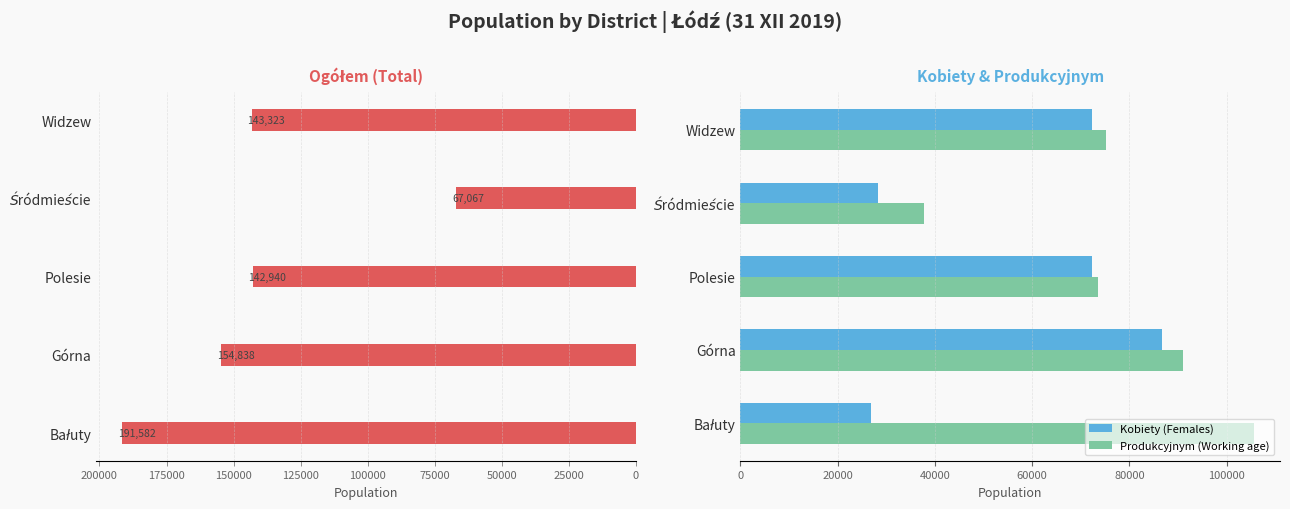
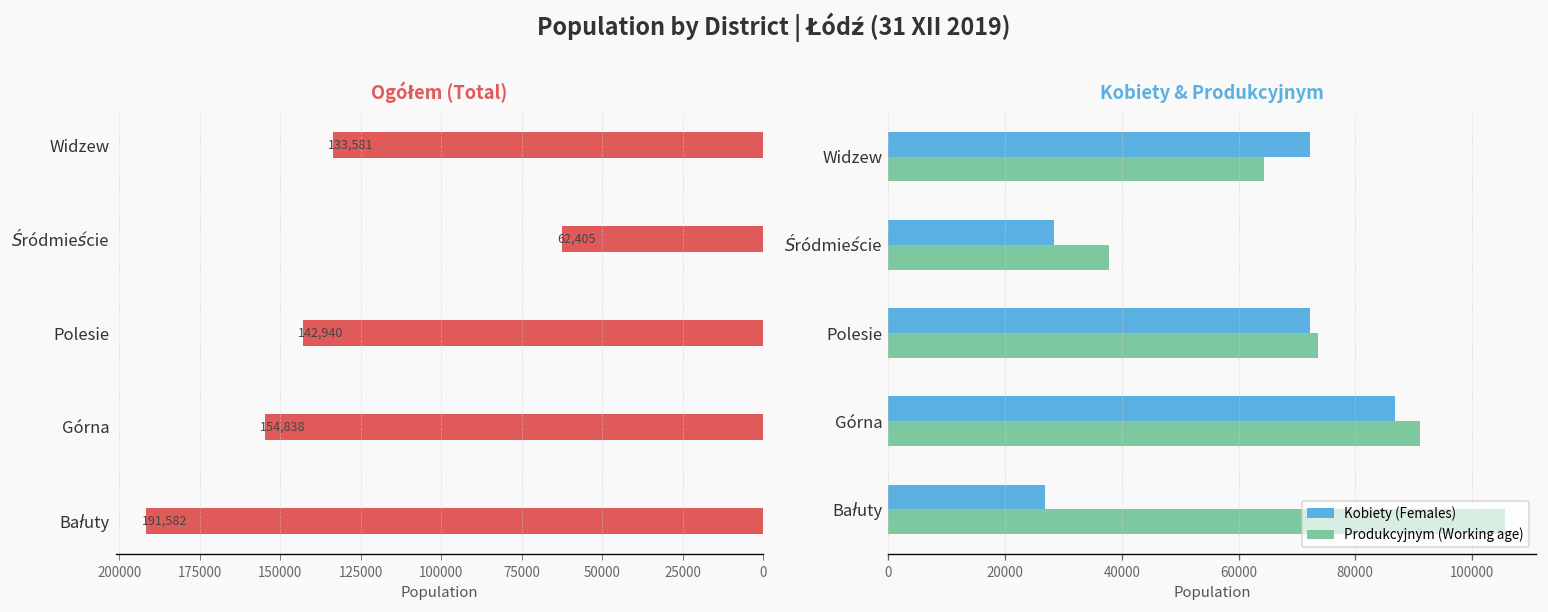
  {
    "Ogółem (Total)": {
-     "Widzew": "143,323",
-     "Śródmieście": "67,067",
+     "Widzew": "133,581",
+     "Śródmieście": "62,405",
      "Polesie": "142,940",
      "Górna": "154,838",
      "Bałuty": "191,582"
    },
    "Kobiety & Produkcyjnym": {
      "Kobiety (Females)": {
        "Widzew": "72000",
        "Śródmieście": "28000",
        "Polesie": "72000",
        "Górna": "87000",
        "Bałuty": "27000"
      },
      "Produkcyjnym (Working age)": {
-       "Widzew": "75000",
+       "Widzew": "64000",
        "Śródmieście": "38000",
        "Polesie": "74000",
        "Górna": "91000"
      }
    }
  }
